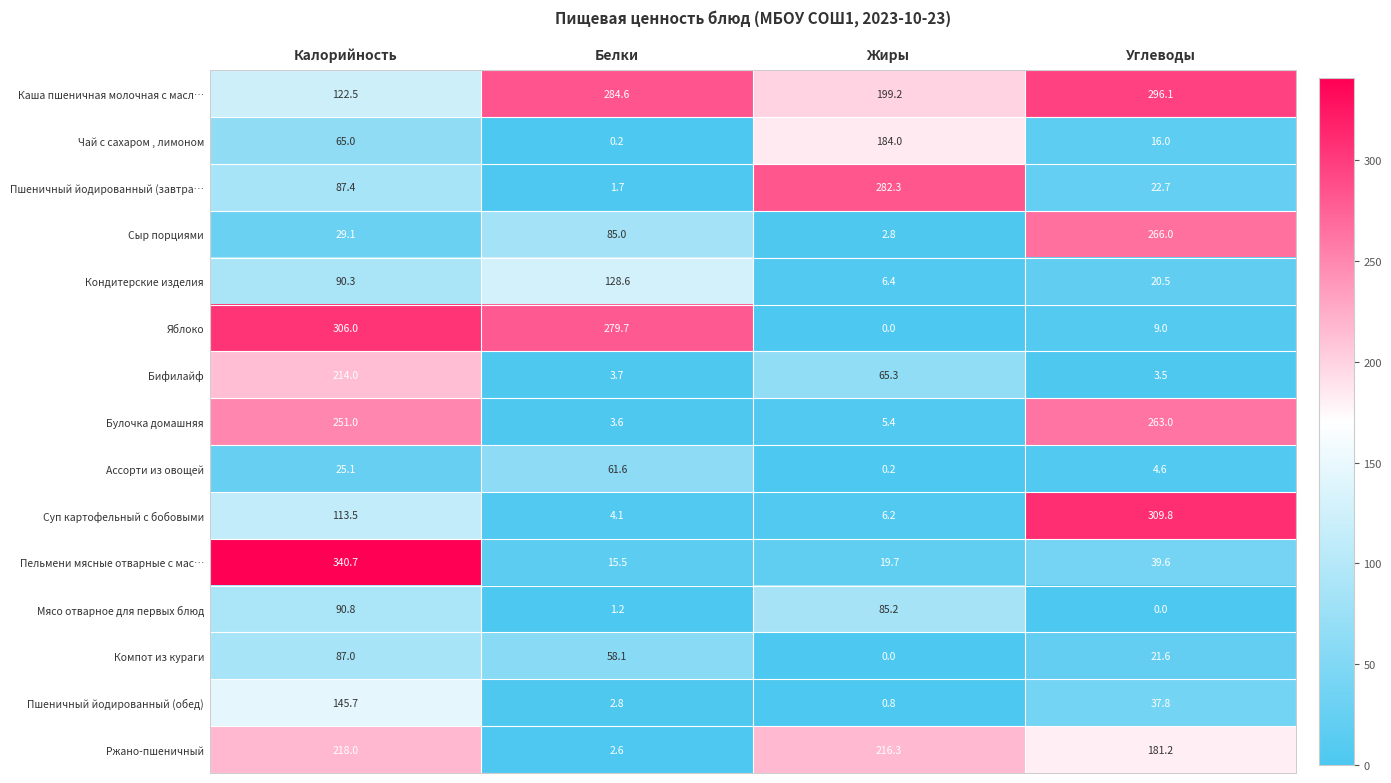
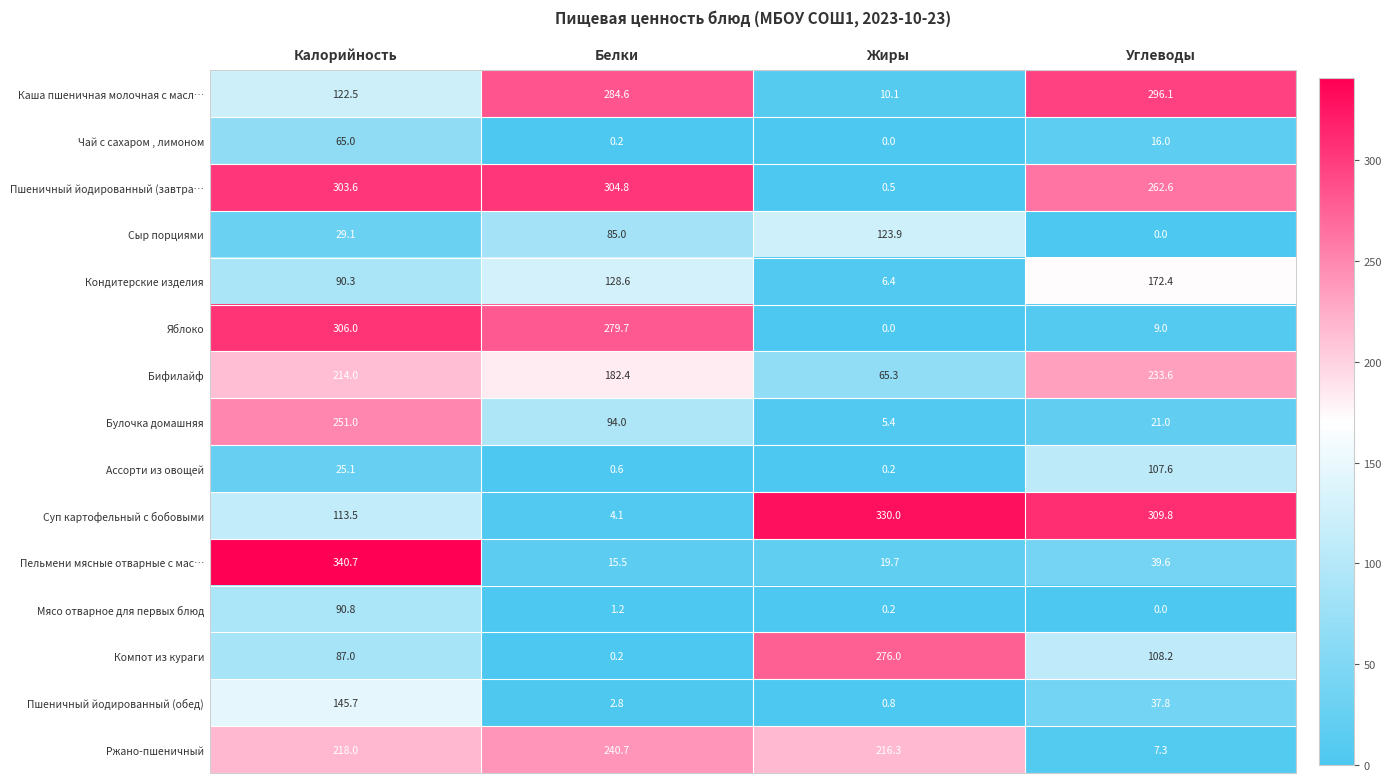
  {
    "Каша пшеничная молочная с масл…": {
      "Калорийность": 122.5,
      "Белки": 284.6,
-     "Жиры": 199.2,
+     "Жиры": 10.1,
      "Углеводы": 296.1
    },
    "Чай с сахаром , лимоном": {
      "Калорийность": 65.0,
      "Белки": 0.2,
-     "Жиры": 184.0,
+     "Жиры": 0.0,
      "Углеводы": 16.0
    },
    "Пшеничный йодированный (завтра…": {
-     "Калорийность": 87.4,
-     "Белки": 1.7,
-     "Жиры": 282.3,
-     "Углеводы": 22.7
+     "Калорийность": 303.6,
+     "Белки": 304.8,
+     "Жиры": 0.5,
+     "Углеводы": 262.6
    },
    "Сыр порциями": {
      "Калорийность": 29.1,
      "Белки": 85.0,
-     "Жиры": 2.8,
-     "Углеводы": 266.0
+     "Жиры": 123.9,
+     "Углеводы": 0.0
    },
    "Кондитерские изделия": {
      "Калорийность": 90.3,
      "Белки": 128.6,
      "Жиры": 6.4,
-     "Углеводы": 20.5
+     "Углеводы": 172.4
    },
    "Яблоко": {
      "Калорийность": 306.0,
      "Белки": 279.7,
      "Жиры": 0.0,
      "Углеводы": 9.0
    },
    "Бифилайф": {
      "Калорийность": 214.0,
-     "Белки": 3.7,
+     "Белки": 182.4,
      "Жиры": 65.3,
-     "Углеводы": 3.5
+     "Углеводы": 233.6
    },
    "Булочка домашняя": {
      "Калорийность": 251.0,
-     "Белки": 3.6,
+     "Белки": 94.0,
      "Жиры": 5.4,
-     "Углеводы": 263.0
+     "Углеводы": 21.0
    },
    "Ассорти из овощей": {
      "Калорийность": 25.1,
-     "Белки": 61.6,
+     "Белки": 0.6,
      "Жиры": 0.2,
-     "Углеводы": 4.6
+     "Углеводы": 107.6
    },
    "Суп картофельный с бобовыми": {
      "Калорийность": 113.5,
      "Белки": 4.1,
-     "Жиры": 6.2,
+     "Жиры": 330.0,
      "Углеводы": 309.8
    },
    "Пельмени мясные отварные с мас…": {
      "Калорийность": 340.7,
      "Белки": 15.5,
      "Жиры": 19.7,
      "Углеводы": 39.6
    },
    "Мясо отварное для первых блюд": {
      "Калорийность": 90.8,
      "Белки": 1.2,
-     "Жиры": 85.2,
+     "Жиры": 0.2,
      "Углеводы": 0.0
    },
    "Компот из кураги": {
      "Калорийность": 87.0,
-     "Белки": 58.1,
-     "Жиры": 0.0,
-     "Углеводы": 21.6
+     "Белки": 0.2,
+     "Жиры": 276.0,
+     "Углеводы": 108.2
    },
    "Пшеничный йодированный (обед)": {
      "Калорийность": 145.7,
      "Белки": 2.8,
      "Жиры": 0.8,
      "Углеводы": 37.8
    },
    "Ржано-пшеничный": {
      "Калорийность": 218.0,
-     "Белки": 2.6,
+     "Белки": 240.7,
      "Жиры": 216.3,
-     "Углеводы": 181.2
+     "Углеводы": 7.3
    }
  }
